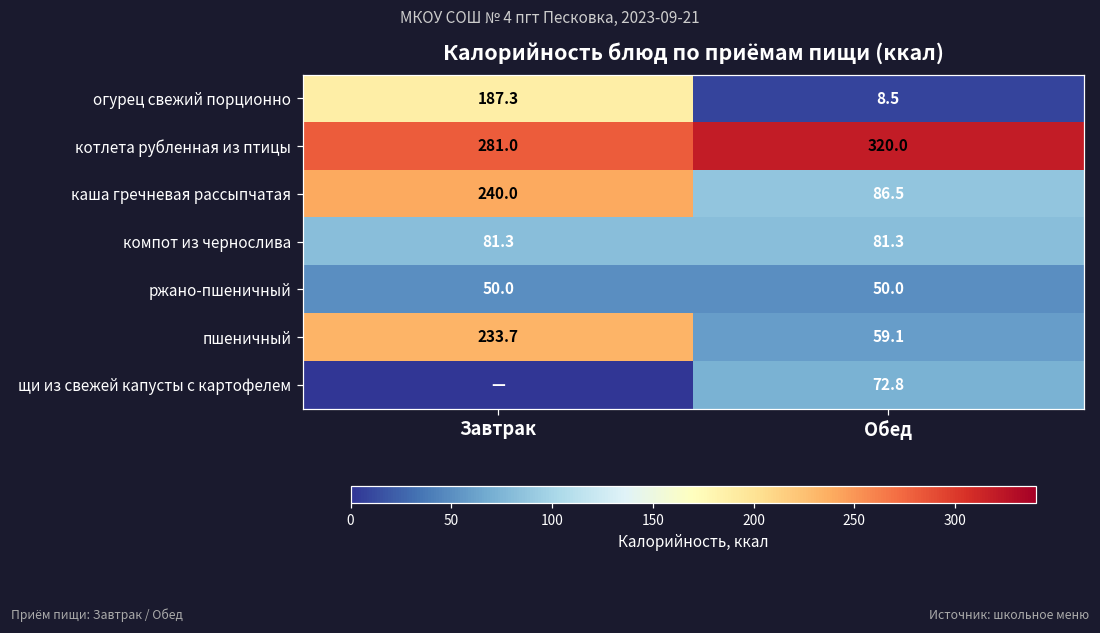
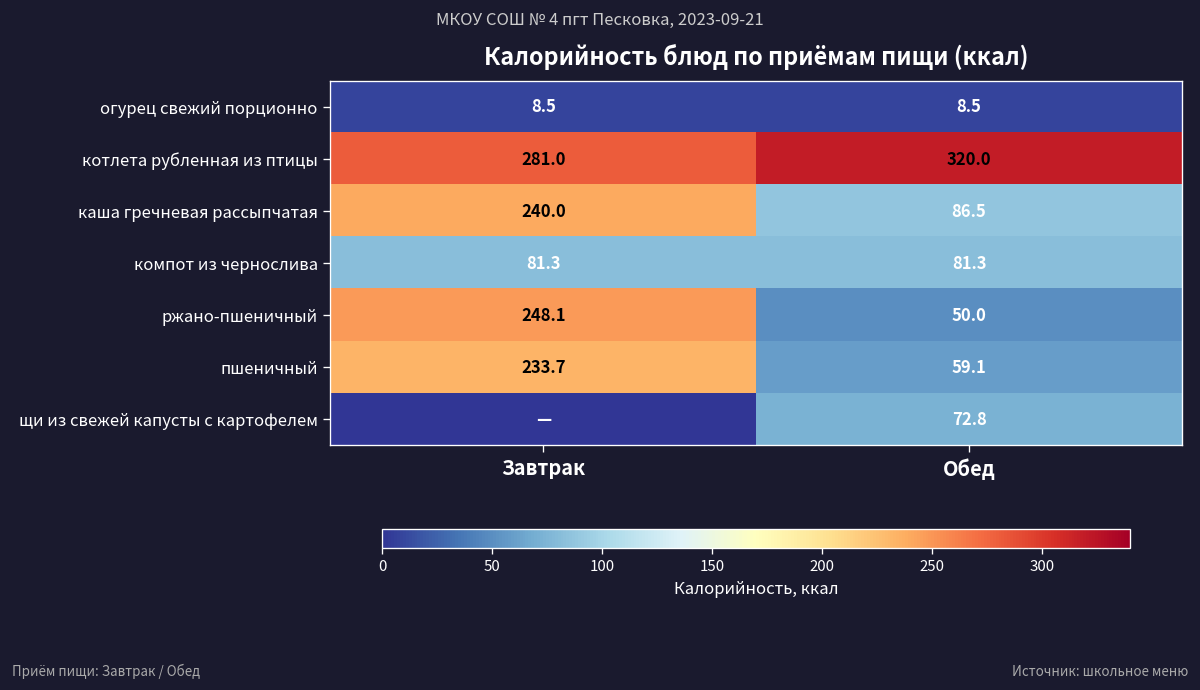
  {
    "огурец свежий порционно": {
-     "Завтрак": 187.3,
+     "Завтрак": 8.5,
      "Обед": 8.5
    },
    "котлета рубленная из птицы": {
      "Завтрак": 281.0,
      "Обед": 320.0
    },
    "каша гречневая рассыпчатая": {
      "Завтрак": 240.0,
      "Обед": 86.5
    },
    "компот из чернослива": {
      "Завтрак": 81.3,
      "Обед": 81.3
    },
    "ржано-пшеничный": {
-     "Завтрак": 50.0,
+     "Завтрак": 248.1,
      "Обед": 50.0
    },
    "пшеничный": {
      "Завтрак": 233.7,
      "Обед": 59.1
    },
    "щи из свежей капусты с картофелем": {
      "Обед": 72.8
    }
  }
